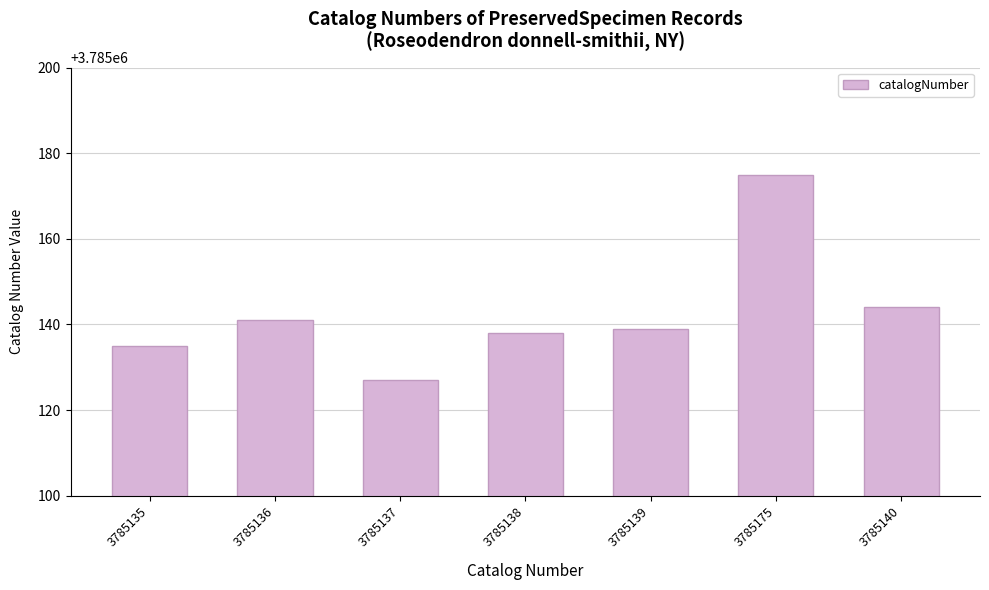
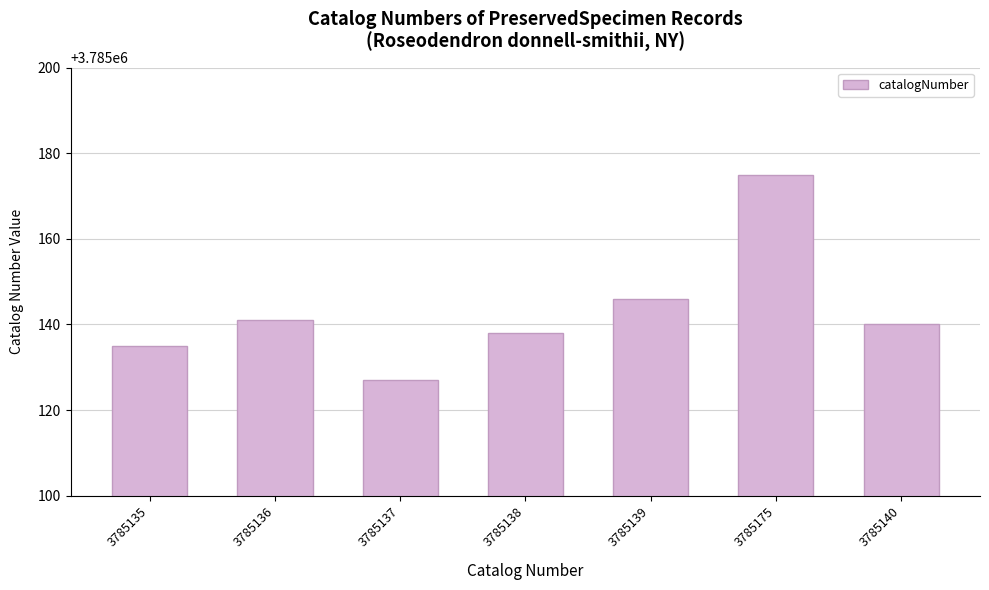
  {
    "3785135": 3785135,
    "3785136": 3785141,
    "3785137": 3785127,
    "3785138": 3785138,
-   "3785139": 3785139,
+   "3785139": 3785146,
    "3785175": 3785175,
-   "3785140": 3785144
+   "3785140": 3785140
  }
